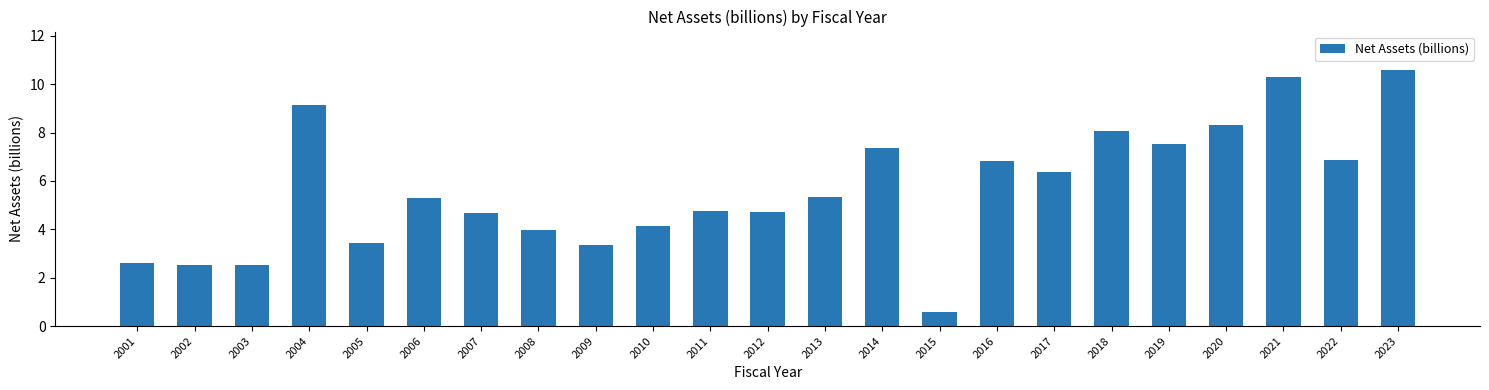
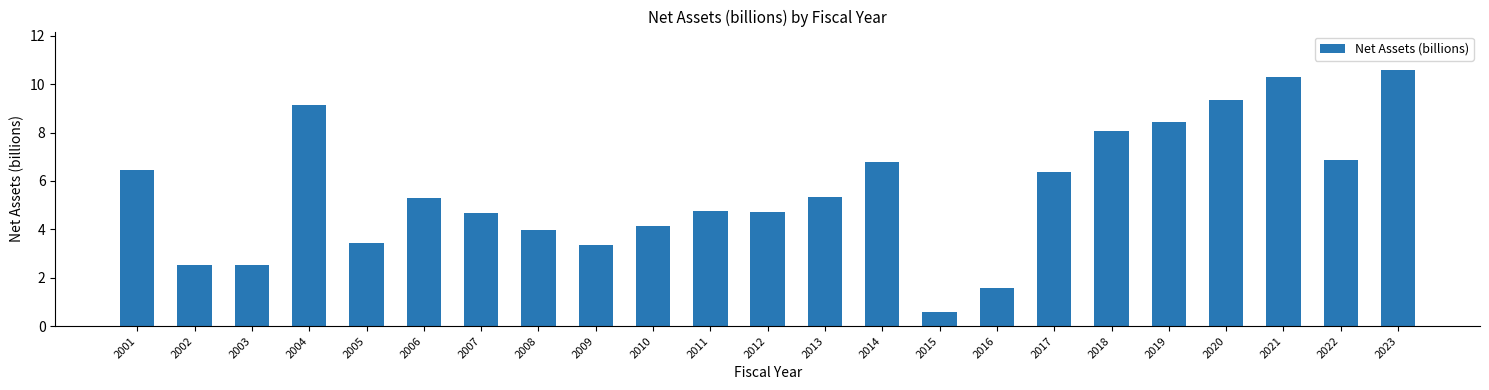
  {
-   "2001": 2.6,
+   "2001": 6.5,
    "2002": 2.5,
    "2003": 2.5,
    "2004": 9.1,
    "2005": 3.5,
    "2006": 5.3,
    "2007": 4.7,
    "2008": 4.0,
    "2009": 3.4,
    "2010": 4.1,
    "2011": 4.8,
    "2012": 4.7,
    "2013": 5.3,
-   "2014": 7.4,
+   "2014": 6.8,
    "2015": 0.6,
-   "2016": 6.8,
+   "2016": 1.6,
    "2017": 6.4,
    "2018": 8.1,
-   "2019": 7.5,
-   "2020": 8.3,
+   "2019": 8.4,
+   "2020": 9.3,
    "2021": 10.3,
    "2022": 6.9,
    "2023": 10.6
  }
